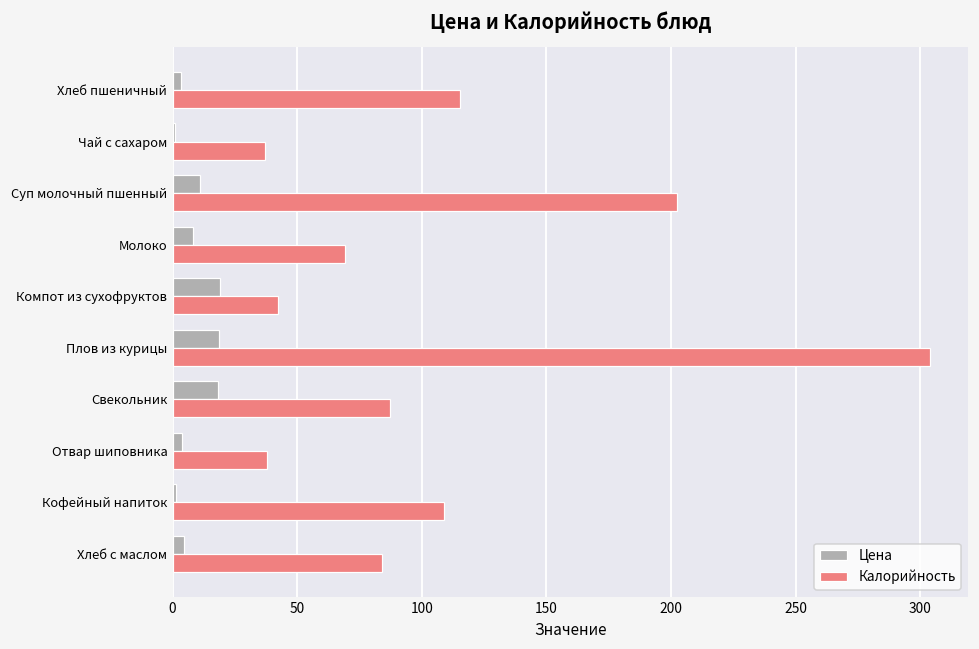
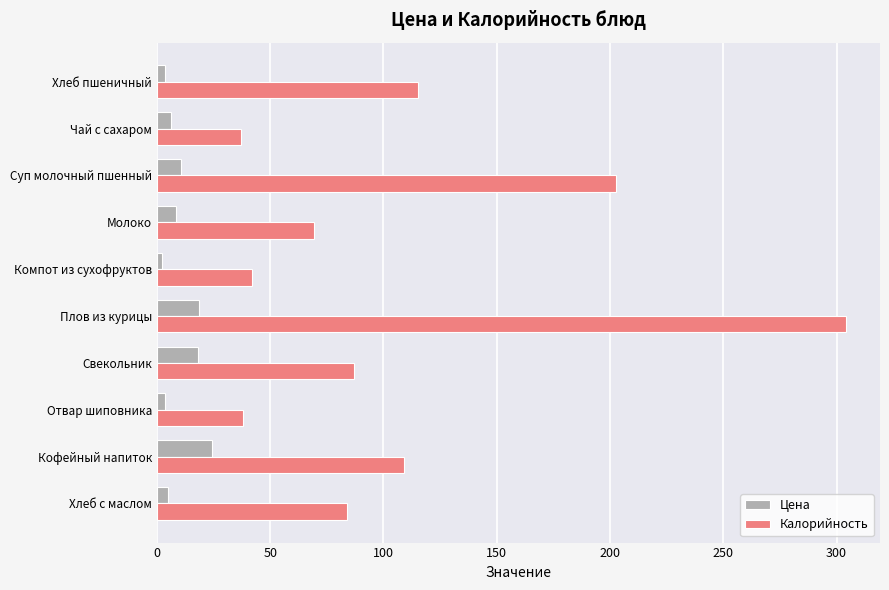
  {
    "Цена": {
      "Хлеб пшеничный": 3,
-     "Чай с сахаром": 1,
+     "Чай с сахаром": 6,
      "Суп молочный пшенный": 11,
      "Молоко": 8,
-     "Компот из сухофруктов": 19,
+     "Компот из сухофруктов": 2,
      "Плов из курицы": 19,
      "Свекольник": 18,
      "Отвар шиповника": 4,
-     "Кофейный напиток": 1,
+     "Кофейный напиток": 24,
      "Хлеб с маслом": 5
    },
    "Калорийность": {
      "Хлеб пшеничный": 115,
      "Чай с сахаром": 37,
      "Суп молочный пшенный": 202,
      "Молоко": 69,
      "Компот из сухофруктов": 42,
      "Плов из курицы": 304,
      "Свекольник": 87,
      "Отвар шиповника": 38,
      "Кофейный напиток": 109,
      "Хлеб с маслом": 84
    }
  }
